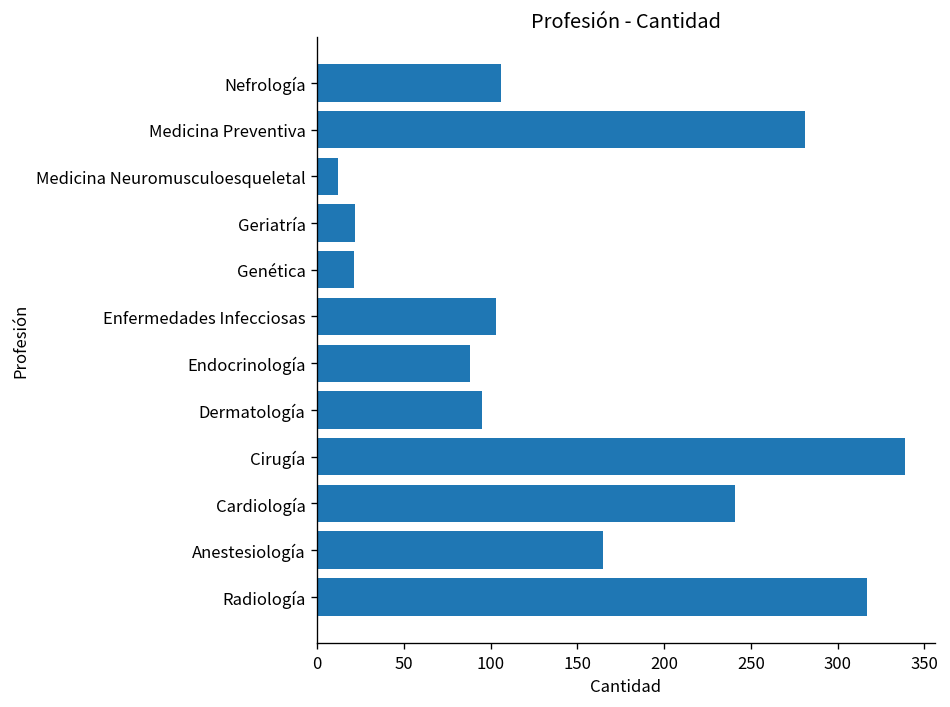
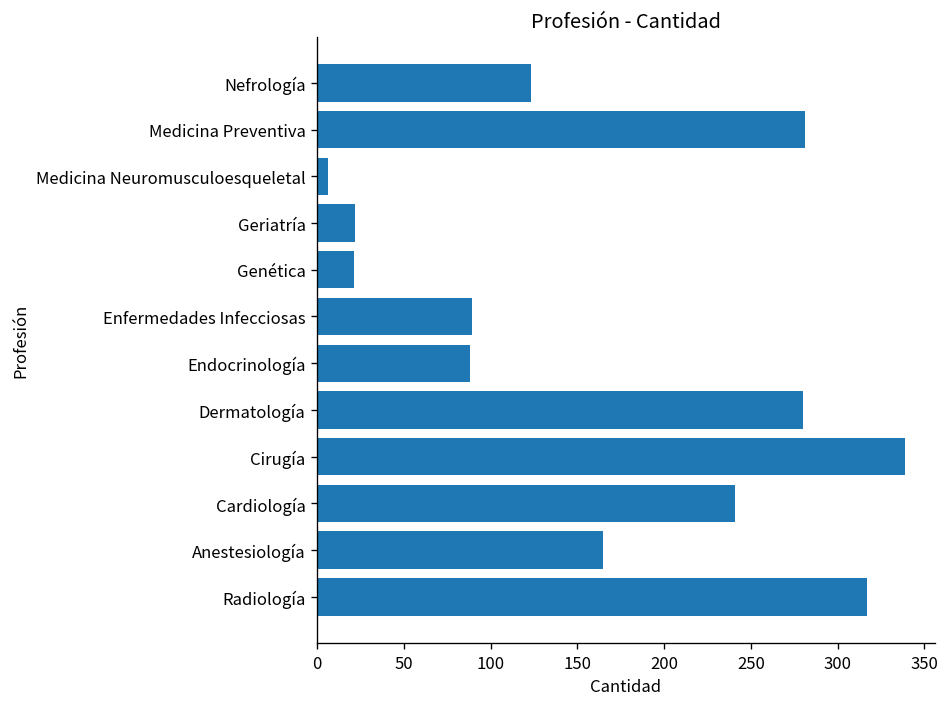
  {
-   "Nefrología": 106,
+   "Nefrología": 123,
    "Medicina Preventiva": 281,
-   "Medicina Neuromusculoesqueletal": 12,
+   "Medicina Neuromusculoesqueletal": 6,
    "Geriatría": 22,
    "Genética": 21,
-   "Enfermedades Infecciosas": 103,
+   "Enfermedades Infecciosas": 89,
    "Endocrinología": 88,
-   "Dermatología": 95,
+   "Dermatología": 280,
    "Cirugía": 339,
    "Cardiología": 241,
    "Anestesiología": 165,
    "Radiología": 317
  }
